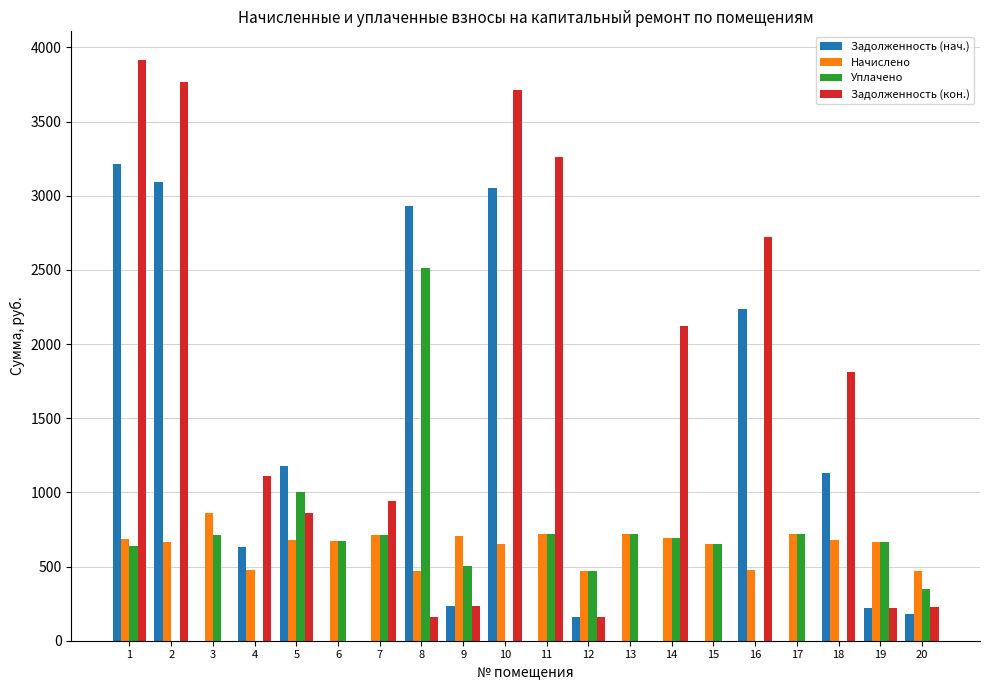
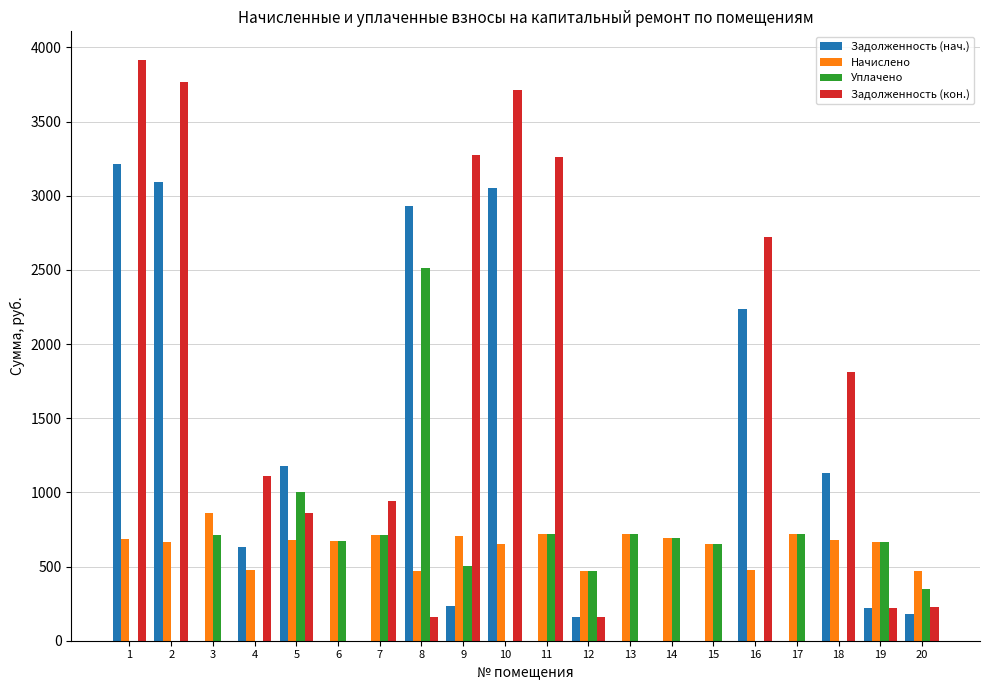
  {
    "Задолженность (нач.)": {
      "1": 3210,
      "2": 3090,
      "3": 0,
      "4": 630,
      "5": 1180,
      "6": 0,
      "7": 0,
      "8": 2930,
      "9": 230,
      "10": 3050,
      "11": 0,
      "12": 160,
      "13": 0,
      "14": 0,
      "15": 0,
      "16": 2230,
      "17": 0,
      "18": 1130,
      "19": 220,
      "20": 180
    },
    "Начислено": {
      "1": 690,
      "2": 660,
      "3": 860,
      "4": 480,
      "5": 680,
      "6": 670,
      "7": 710,
      "8": 470,
      "9": 700,
      "10": 650,
      "11": 720,
      "12": 470,
      "13": 720,
      "14": 690,
      "15": 650,
      "16": 480,
      "17": 720,
      "18": 680,
      "19": 670,
      "20": 470
    },
    "Уплачено": {
-     "1": 640,
+     "1": 0,
      "2": 0,
      "3": 710,
      "4": 0,
      "5": 1000,
      "6": 670,
      "7": 710,
      "8": 2520,
      "9": 510,
      "10": 0,
      "11": 720,
      "12": 470,
      "13": 720,
      "14": 690,
      "15": 650,
      "16": 0,
      "17": 720,
      "18": 0,
      "19": 670,
      "20": 350
    },
    "Задолженность (кон.)": {
      "1": 3910,
      "2": 3770,
      "3": 0,
      "4": 1110,
      "5": 860,
      "6": 0,
      "7": 940,
      "8": 160,
-     "9": 230,
+     "9": 3270,
      "10": 3720,
      "11": 3260,
      "12": 160,
      "13": 0,
-     "14": 2120,
+     "14": 0,
      "15": 0,
      "16": 2720,
      "17": 0,
      "18": 1810,
      "19": 220,
      "20": 220
    }
  }
